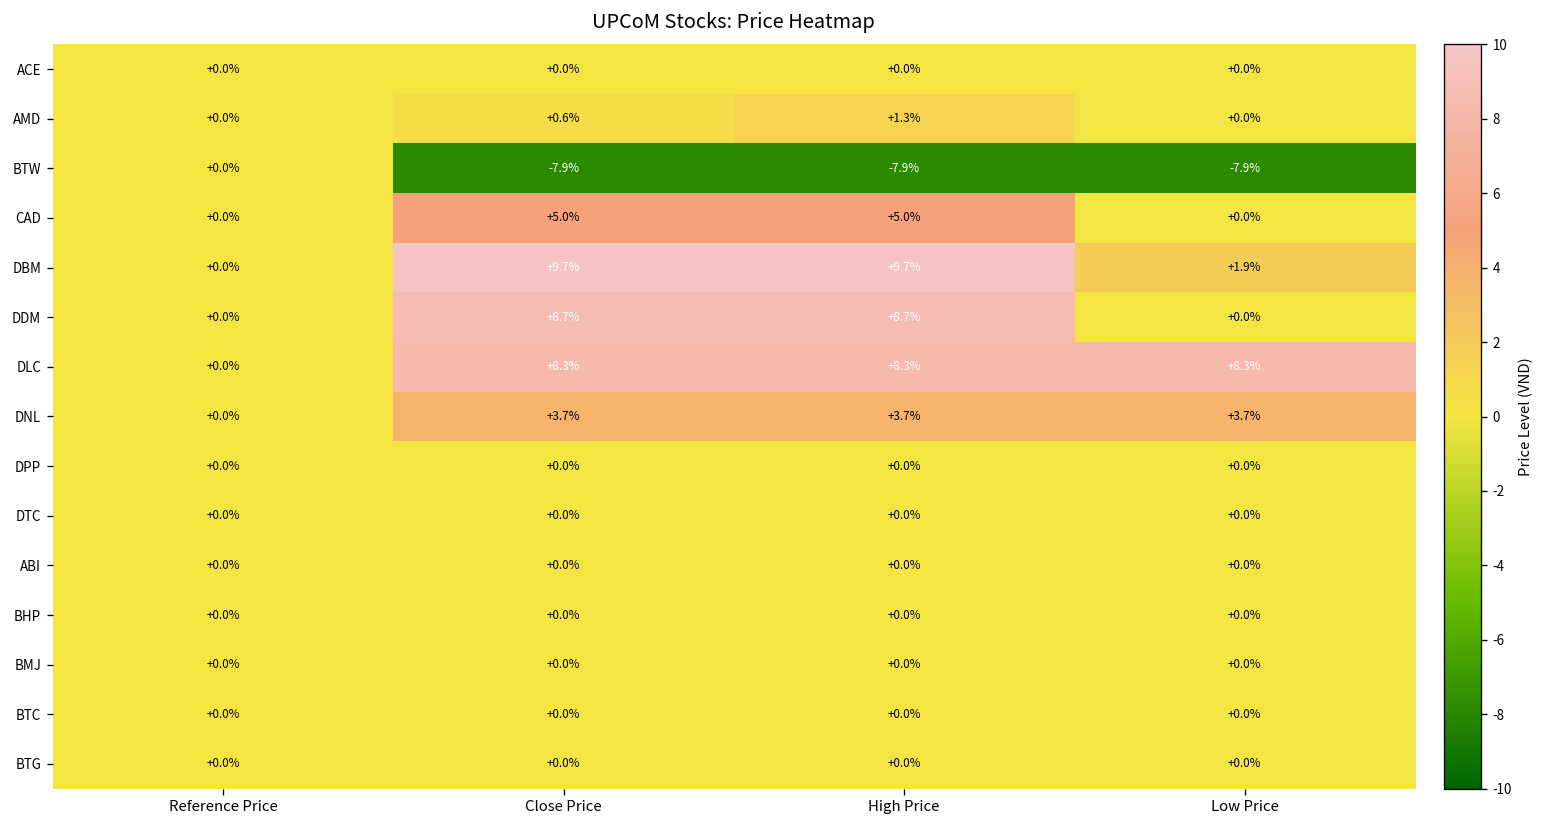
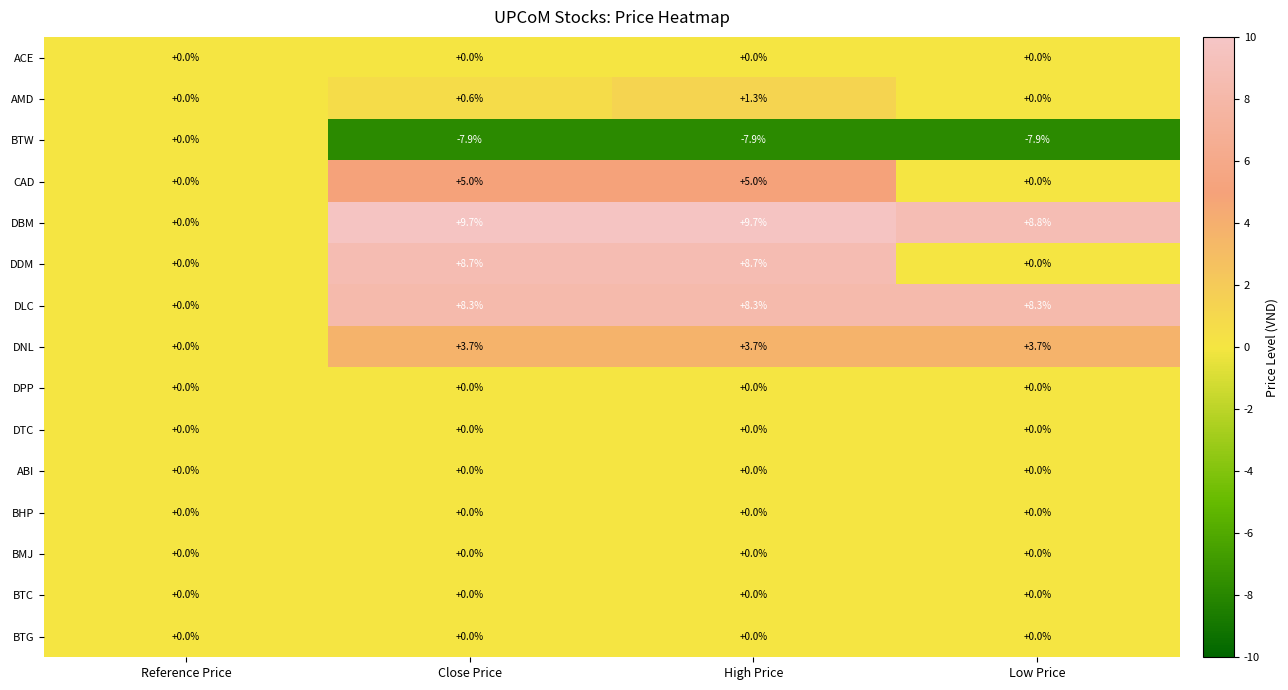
  {
    "ACE": {
      "Reference Price": "+0.0%",
      "Close Price": "+0.0%",
      "High Price": "+0.0%",
      "Low Price": "+0.0%"
    },
    "AMD": {
      "Reference Price": "+0.0%",
      "Close Price": "+0.6%",
      "High Price": "+1.3%",
      "Low Price": "+0.0%"
    },
    "BTW": {
      "Reference Price": "+0.0%",
      "Close Price": "-7.9%",
      "High Price": "-7.9%",
      "Low Price": "-7.9%"
    },
    "CAD": {
      "Reference Price": "+0.0%",
      "Close Price": "+5.0%",
      "High Price": "+5.0%",
      "Low Price": "+0.0%"
    },
    "DBM": {
      "Reference Price": "+0.0%",
      "Close Price": "+9.7%",
      "High Price": "+9.7%",
-     "Low Price": "+1.9%"
+     "Low Price": "+8.8%"
    },
    "DDM": {
      "Reference Price": "+0.0%",
      "Close Price": "+8.7%",
      "High Price": "+8.7%",
      "Low Price": "+0.0%"
    },
    "DLC": {
      "Reference Price": "+0.0%",
      "Close Price": "+8.3%",
      "High Price": "+8.3%",
      "Low Price": "+8.3%"
    },
    "DNL": {
      "Reference Price": "+0.0%",
      "Close Price": "+3.7%",
      "High Price": "+3.7%",
      "Low Price": "+3.7%"
    },
    "DPP": {
      "Reference Price": "+0.0%",
      "Close Price": "+0.0%",
      "High Price": "+0.0%",
      "Low Price": "+0.0%"
    },
    "DTC": {
      "Reference Price": "+0.0%",
      "Close Price": "+0.0%",
      "High Price": "+0.0%",
      "Low Price": "+0.0%"
    },
    "ABI": {
      "Reference Price": "+0.0%",
      "Close Price": "+0.0%",
      "High Price": "+0.0%",
      "Low Price": "+0.0%"
    },
    "BHP": {
      "Reference Price": "+0.0%",
      "Close Price": "+0.0%",
      "High Price": "+0.0%",
      "Low Price": "+0.0%"
    },
    "BMJ": {
      "Reference Price": "+0.0%",
      "Close Price": "+0.0%",
      "High Price": "+0.0%",
      "Low Price": "+0.0%"
    },
    "BTC": {
      "Reference Price": "+0.0%",
      "Close Price": "+0.0%",
      "High Price": "+0.0%",
      "Low Price": "+0.0%"
    },
    "BTG": {
      "Reference Price": "+0.0%",
      "Close Price": "+0.0%",
      "High Price": "+0.0%",
      "Low Price": "+0.0%"
    }
  }
